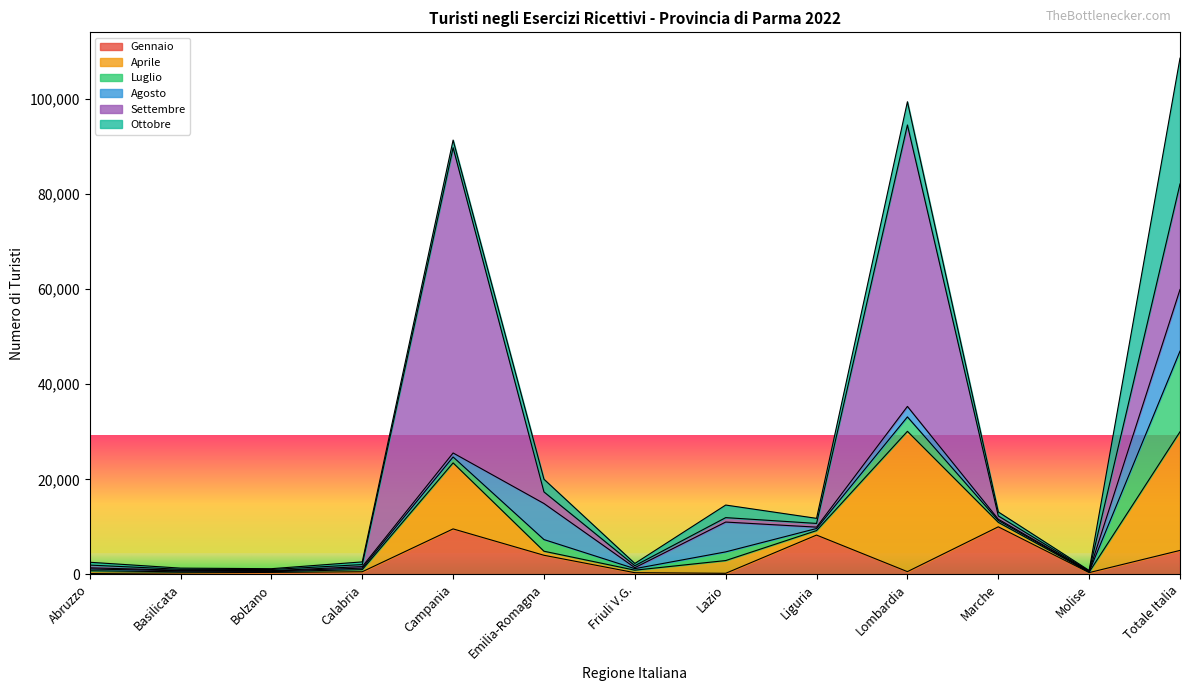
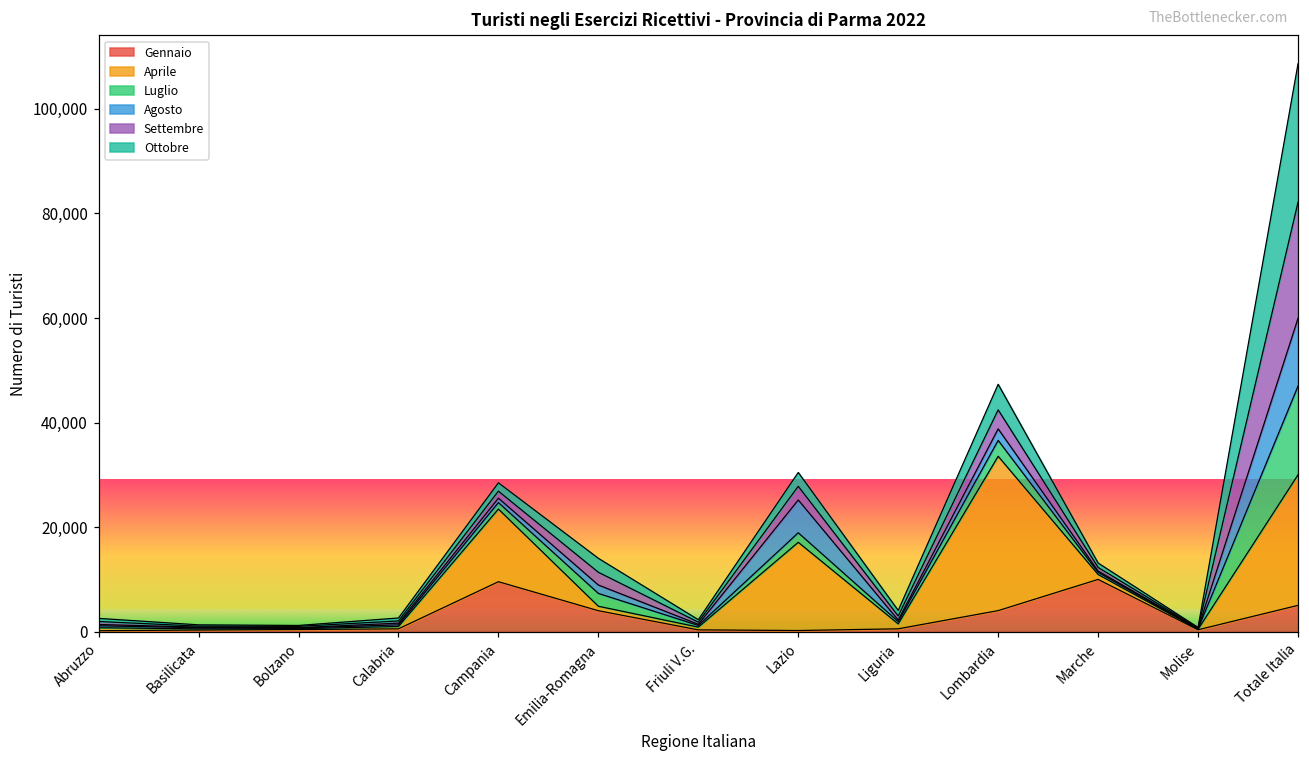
  {
    "Gennaio": {
      "Abruzzo": "0",
      "Campania": "10,000",
      "Emilia-Romagna": "4,000",
      "Lazio": "0",
-     "Liguria": "8,000",
-     "Lombardia": "1,000",
+     "Liguria": "1,000",
+     "Lombardia": "4,000",
      "Marche": "10,000",
      "Totale Italia": "5,000"
    },
    "Aprile": {
      "Campania": "14,000",
      "Emilia-Romagna": "1,000",
-     "Lazio": "3,000",
+     "Lazio": "17,000",
      "Lombardia": "30,000",
      "Totale Italia": "25,000"
    },
    "Agosto": {
      "Campania": "1,000",
-     "Emilia-Romagna": "8,000",
+     "Emilia-Romagna": "2,000",
      "Lazio": "6,000",
      "Lombardia": "2,000",
      "Totale Italia": "13,000"
    },
    "Settembre": {
      "Abruzzo": "1,000",
-     "Campania": "64,000",
+     "Campania": "1,000",
      "Emilia-Romagna": "2,000",
-     "Lazio": "1,000",
+     "Lazio": "3,000",
      "Liguria": "1,000",
-     "Lombardia": "59,000",
+     "Lombardia": "4,000",
      "Marche": "1,000",
      "Totale Italia": "22,000"
    }
  }
